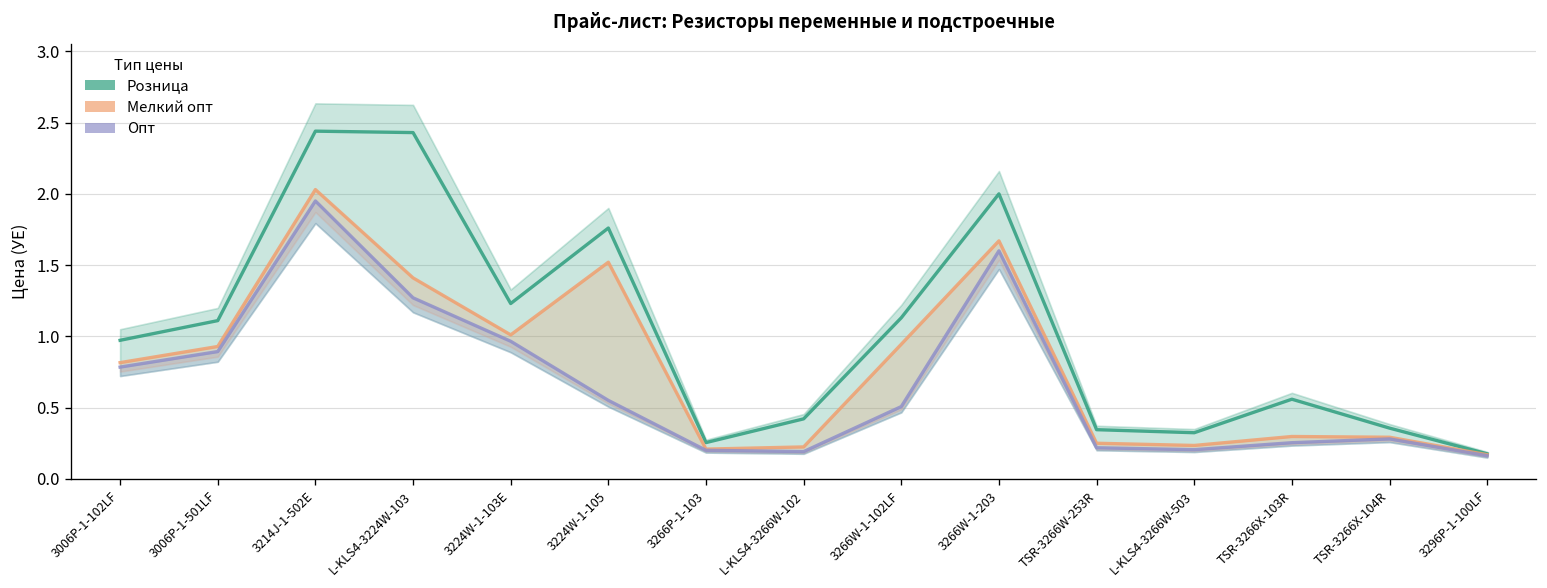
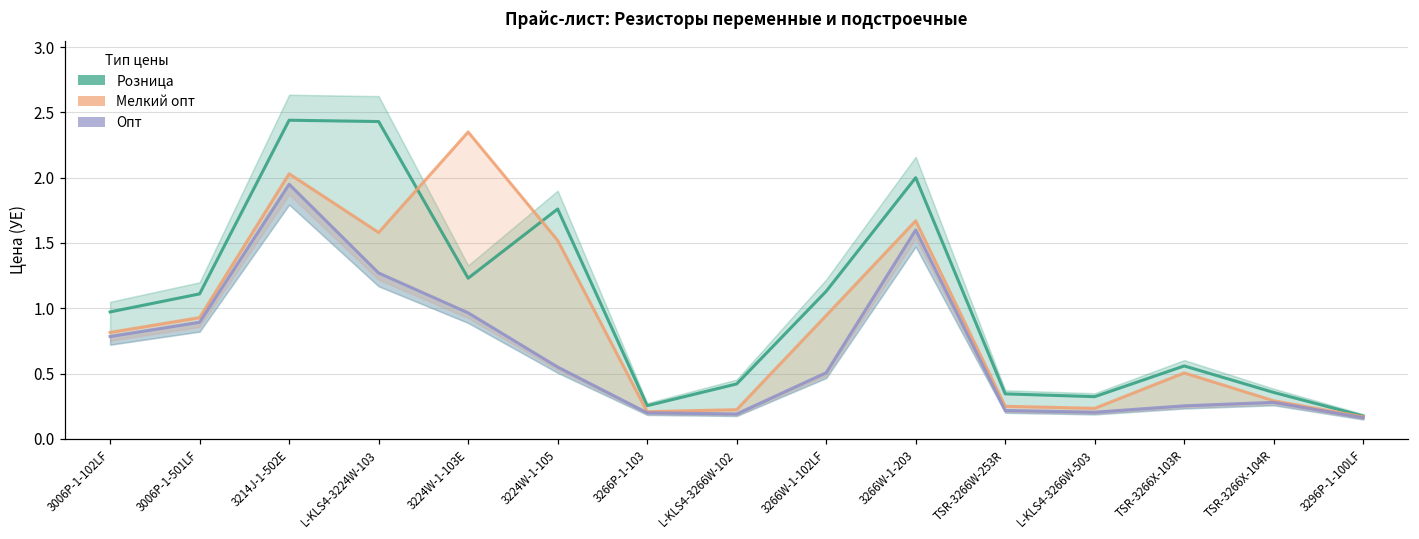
  {
    "Мелкий опт": {
      "3006P-1-102LF": 0.82,
      "3006P-1-501LF": 0.93,
      "3214J-1-502E": 2.03,
-     "L-KLS4-3224W-103": 1.41,
-     "3224W-1-103E": 1.01,
+     "L-KLS4-3224W-103": 1.58,
+     "3224W-1-103E": 2.35,
      "3224W-1-105": 1.52,
      "L-KLS4-3266W-102": 0.22,
      "3266W-1-102LF": 0.94,
      "3266W-1-203": 1.67,
      "TSR-3266W-253R": 0.25,
      "L-KLS4-3266W-503": 0.23,
-     "TSR-3266X-103R": 0.30
+     "TSR-3266X-103R": 0.50
    },
    "Опт": {
      "3006P-1-102LF": 0.78,
      "3006P-1-501LF": 0.89,
      "3214J-1-502E": 1.95,
      "L-KLS4-3224W-103": 1.27,
      "3224W-1-103E": 0.97,
      "3224W-1-105": 0.55,
      "L-KLS4-3266W-102": 0.19,
      "3266W-1-102LF": 0.51,
      "3266W-1-203": 1.60,
      "TSR-3266W-253R": 0.22,
      "L-KLS4-3266W-503": 0.20,
      "TSR-3266X-103R": 0.25
    }
  }
